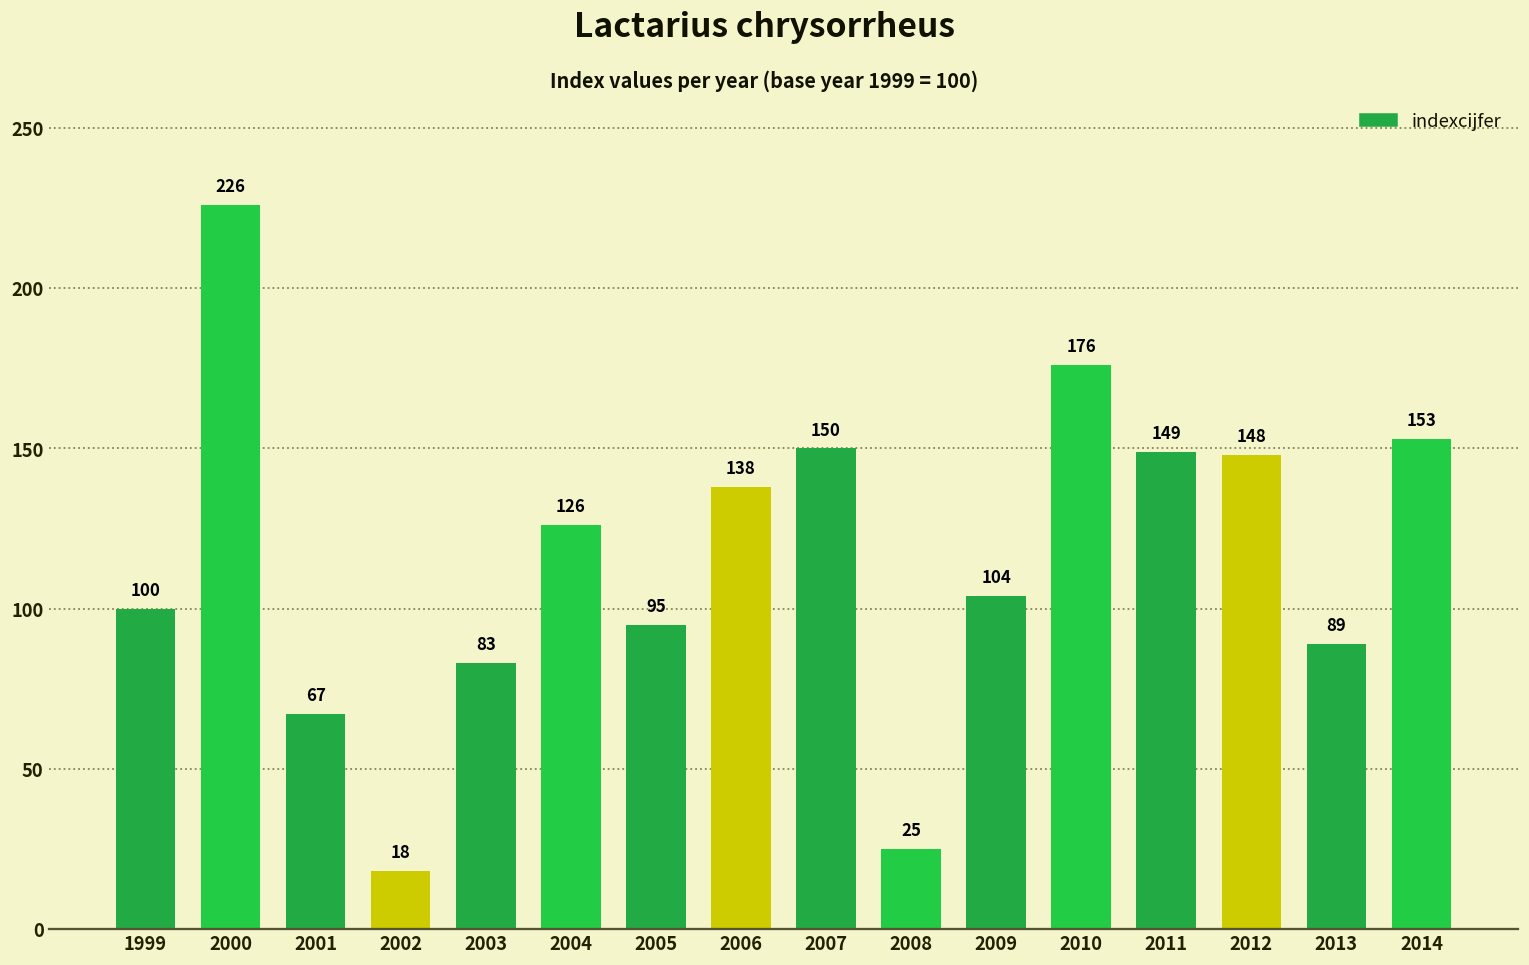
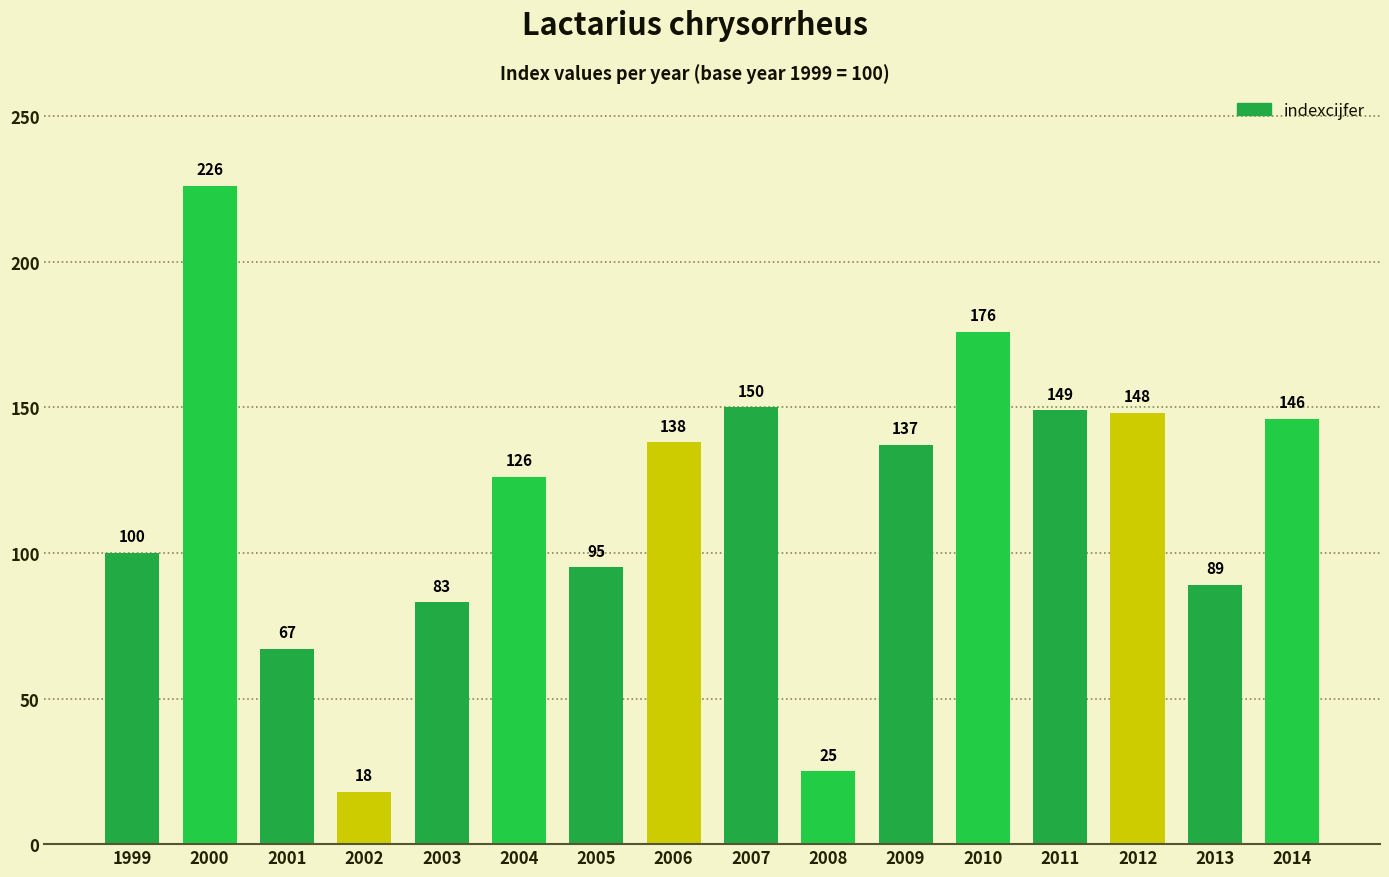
  {
    "1999": 100,
    "2000": 226,
    "2001": 67,
    "2002": 18,
    "2003": 83,
    "2004": 126,
    "2005": 95,
    "2006": 138,
    "2007": 150,
    "2008": 25,
-   "2009": 104,
+   "2009": 137,
    "2010": 176,
    "2011": 149,
    "2012": 148,
    "2013": 89,
-   "2014": 153
+   "2014": 146
  }
